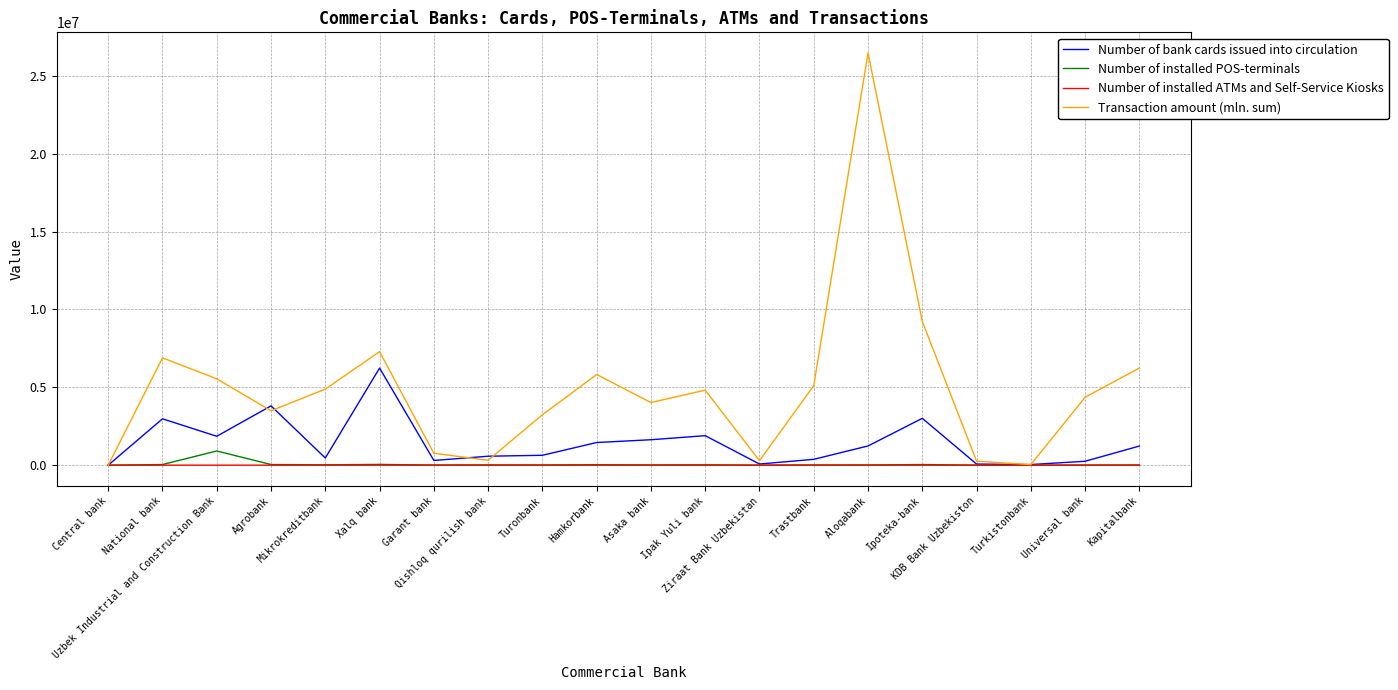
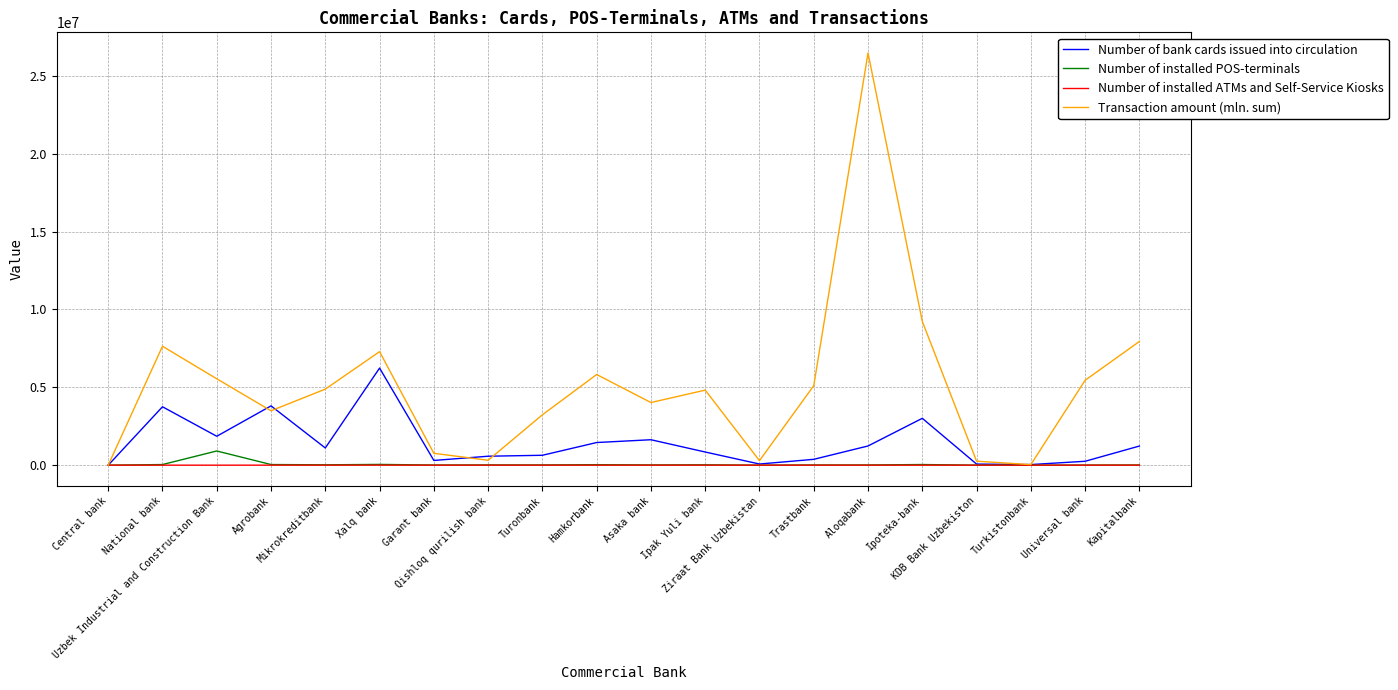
  {
    "Number of bank cards issued into circulation": {
-     "National bank": 3000000,
+     "National bank": 3800000,
      "Uzbek Industrial and Construction Bank": 1900000,
      "Agrobank": 3800000,
-     "Mikrokreditbank": 500000,
+     "Mikrokreditbank": 1100000,
      "Xalq bank": 6200000,
      "Garant bank": 300000,
      "Qishloq qurilish bank": 600000,
      "Turonbank": 600000,
      "Hamkorbank": 1500000,
      "Asaka bank": 1600000,
-     "Ipak Yuli bank": 1900000,
+     "Ipak Yuli bank": 800000,
      "Trastbank": 400000,
      "Aloqabank": 1200000,
      "Ipoteka-bank": 3000000,
      "Universal bank": 300000,
      "Kapitalbank": 1200000
    },
    "Number of installed POS-terminals": {
      "Uzbek Industrial and Construction Bank": 900000
    },
    "Number of installed ATMs and Self-Service Kiosks": {
      "Uzbek Industrial and Construction Bank": 0
    },
    "Transaction amount (mln. sum)": {
-     "National bank": 6900000,
+     "National bank": 7600000,
      "Uzbek Industrial and Construction Bank": 5500000,
      "Agrobank": 3500000,
      "Mikrokreditbank": 4900000,
      "Xalq bank": 7300000,
      "Garant bank": 800000,
      "Qishloq qurilish bank": 300000,
      "Turonbank": 3200000,
      "Hamkorbank": 5800000,
      "Asaka bank": 4000000,
      "Ipak Yuli bank": 4800000,
      "Ziraat Bank Uzbekistan": 300000,
      "Trastbank": 5100000,
      "Aloqabank": 26500000,
      "Ipoteka-bank": 9200000,
      "KDB Bank Uzbekiston": 300000,
-     "Universal bank": 4400000,
-     "Kapitalbank": 6200000
+     "Universal bank": 5500000,
+     "Kapitalbank": 7900000
    }
  }
